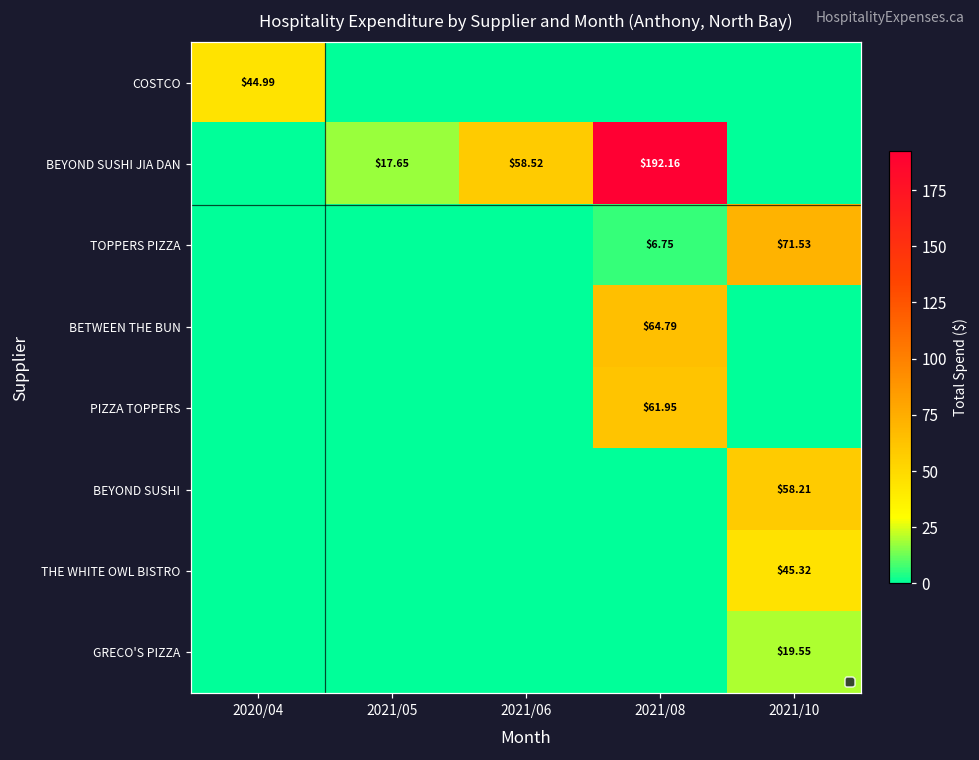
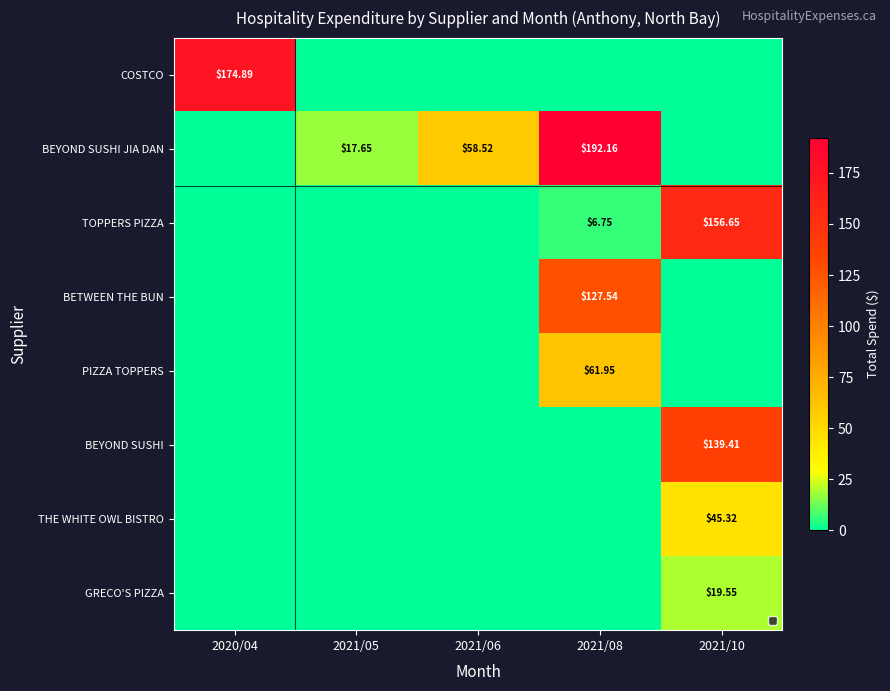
  {
    "COSTCO": {
-     "2020/04": "$44.99"
+     "2020/04": "$174.89"
    },
    "BEYOND SUSHI JIA DAN": {
      "2021/05": "$17.65",
      "2021/06": "$58.52",
      "2021/08": "$192.16"
    },
    "TOPPERS PIZZA": {
      "2021/08": "$6.75",
-     "2021/10": "$71.53"
+     "2021/10": "$156.65"
    },
    "BETWEEN THE BUN": {
-     "2021/08": "$64.79"
+     "2021/08": "$127.54"
    },
    "PIZZA TOPPERS": {
      "2021/08": "$61.95"
    },
    "BEYOND SUSHI": {
-     "2021/10": "$58.21"
+     "2021/10": "$139.41"
    },
    "THE WHITE OWL BISTRO": {
      "2021/10": "$45.32"
    },
    "GRECO'S PIZZA": {
      "2021/10": "$19.55"
    }
  }
